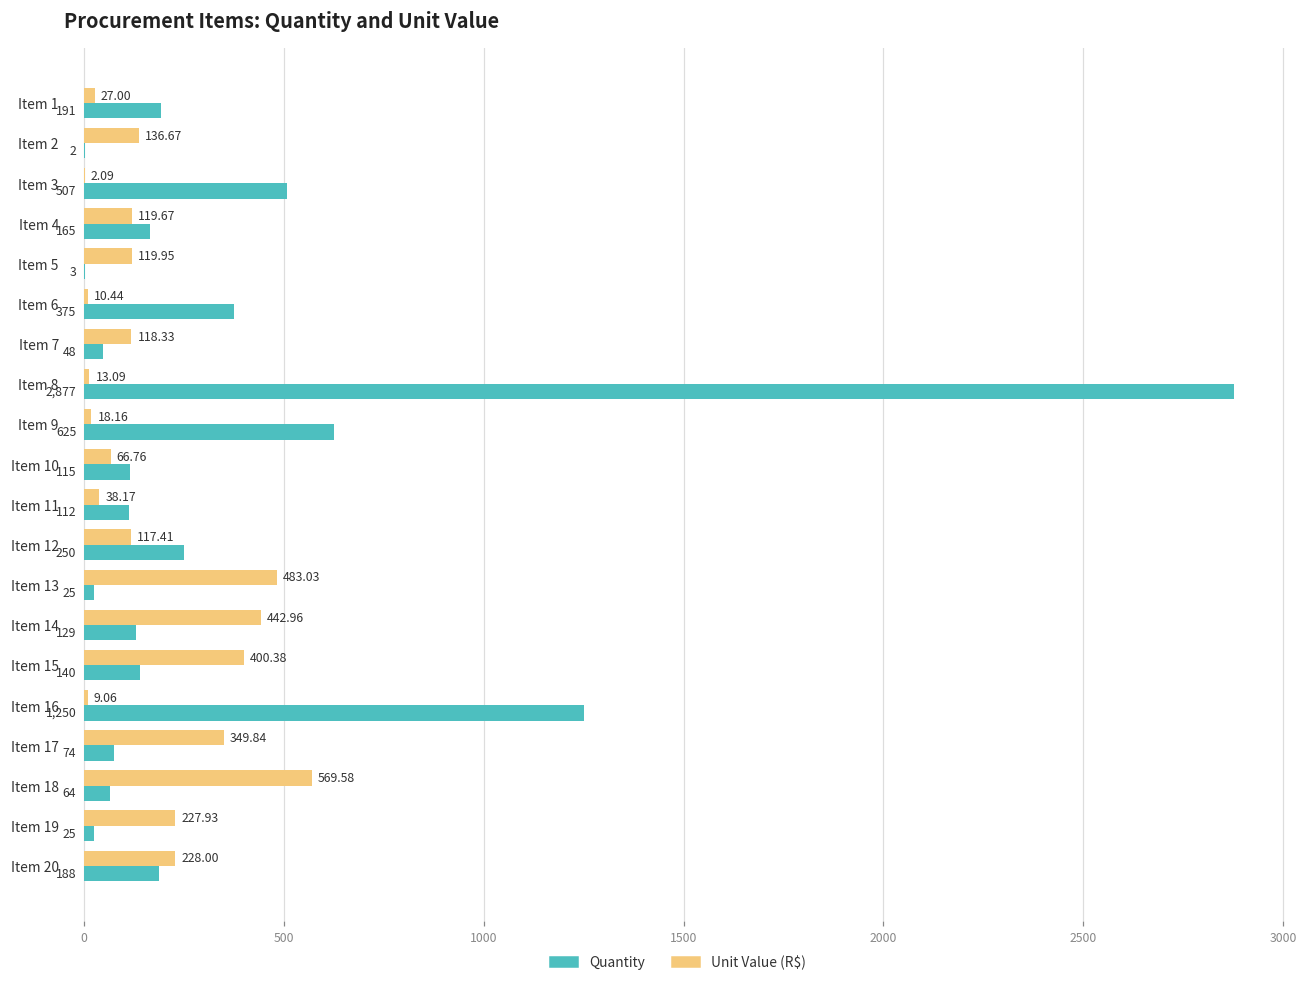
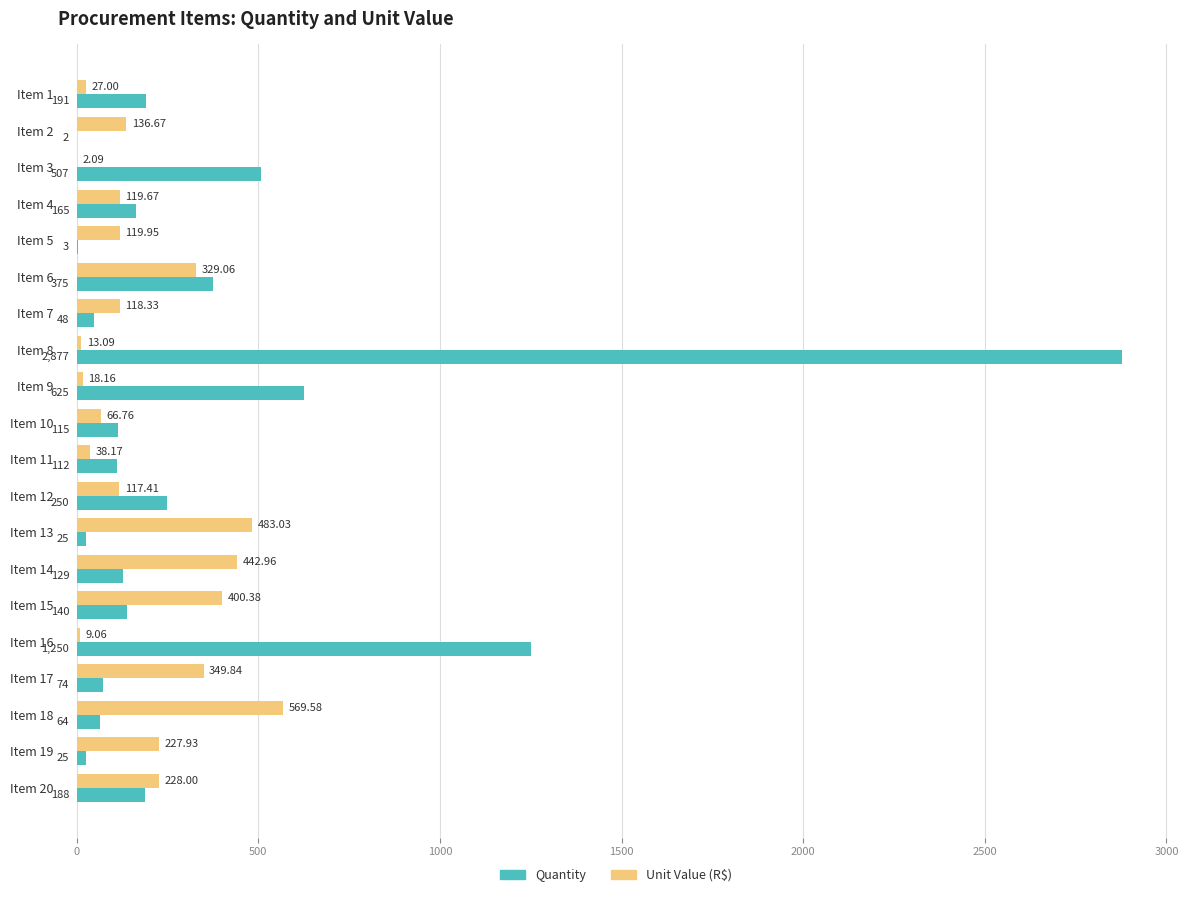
  {
    "Quantity": {
      "Item 2": 2,
      "Item 5": 3,
      "Item 7": 48,
      "Item 13": 25,
      "Item 19": 25
    },
    "Unit Value (R$)": {
      "Item 1": 27.00,
      "Item 2": 136.67,
      "Item 3": 2.09,
      "Item 4": 119.67,
      "Item 5": 119.95,
-     "Item 6": 10.44,
+     "Item 6": 329.06,
      "Item 7": 118.33,
      "Item 8": 13.09,
      "Item 9": 18.16,
      "Item 10": 66.76,
      "Item 11": 38.17,
      "Item 12": 117.41,
      "Item 13": 483.03,
      "Item 14": 442.96,
      "Item 15": 400.38,
      "Item 16": 9.06,
      "Item 17": 349.84,
      "Item 18": 569.58,
      "Item 19": 227.93,
      "Item 20": 228.00
    }
  }
